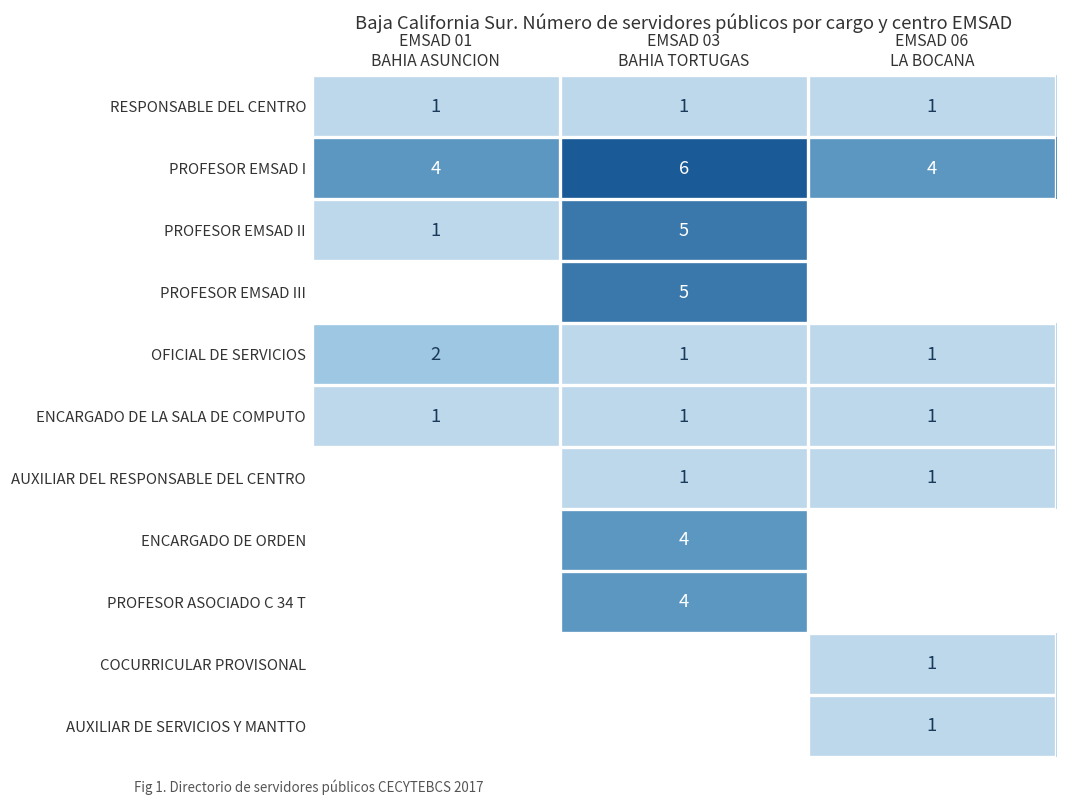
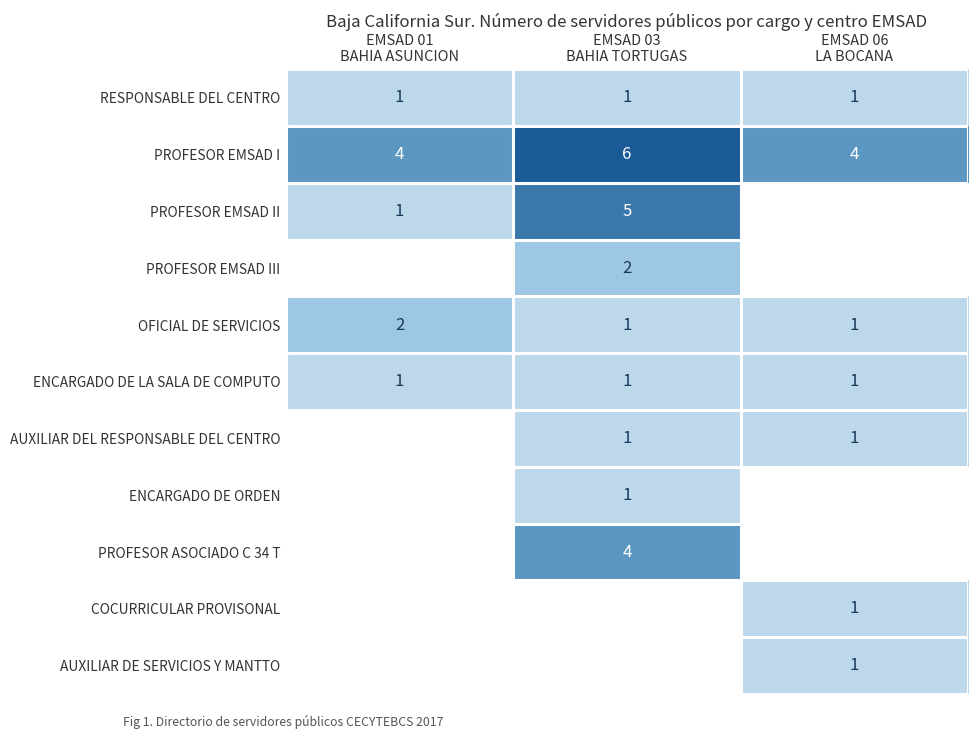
  {
    "RESPONSABLE DEL CENTRO": {
      "EMSAD 01 BAHIA ASUNCION": 1,
      "EMSAD 03 BAHIA TORTUGAS": 1,
      "EMSAD 06 LA BOCANA": 1
    },
    "PROFESOR EMSAD I": {
      "EMSAD 01 BAHIA ASUNCION": 4,
      "EMSAD 03 BAHIA TORTUGAS": 6,
      "EMSAD 06 LA BOCANA": 4
    },
    "PROFESOR EMSAD II": {
      "EMSAD 01 BAHIA ASUNCION": 1,
      "EMSAD 03 BAHIA TORTUGAS": 5
    },
    "PROFESOR EMSAD III": {
-     "EMSAD 03 BAHIA TORTUGAS": 5
+     "EMSAD 03 BAHIA TORTUGAS": 2
    },
    "OFICIAL DE SERVICIOS": {
      "EMSAD 01 BAHIA ASUNCION": 2,
      "EMSAD 03 BAHIA TORTUGAS": 1,
      "EMSAD 06 LA BOCANA": 1
    },
    "ENCARGADO DE LA SALA DE COMPUTO": {
      "EMSAD 01 BAHIA ASUNCION": 1,
      "EMSAD 03 BAHIA TORTUGAS": 1,
      "EMSAD 06 LA BOCANA": 1
    },
    "AUXILIAR DEL RESPONSABLE DEL CENTRO": {
      "EMSAD 03 BAHIA TORTUGAS": 1,
      "EMSAD 06 LA BOCANA": 1
    },
    "ENCARGADO DE ORDEN": {
-     "EMSAD 03 BAHIA TORTUGAS": 4
+     "EMSAD 03 BAHIA TORTUGAS": 1
    },
    "PROFESOR ASOCIADO C 34 T": {
      "EMSAD 03 BAHIA TORTUGAS": 4
    },
    "COCURRICULAR PROVISONAL": {
      "EMSAD 06 LA BOCANA": 1
    },
    "AUXILIAR DE SERVICIOS Y MANTTO": {
      "EMSAD 06 LA BOCANA": 1
    }
  }
